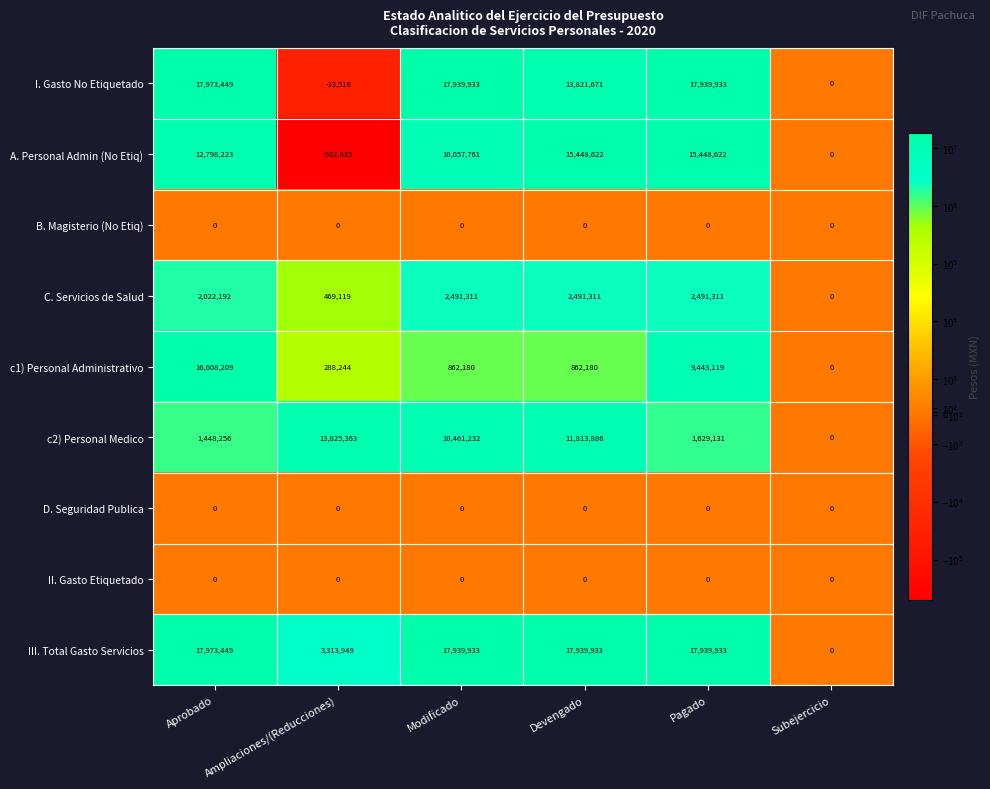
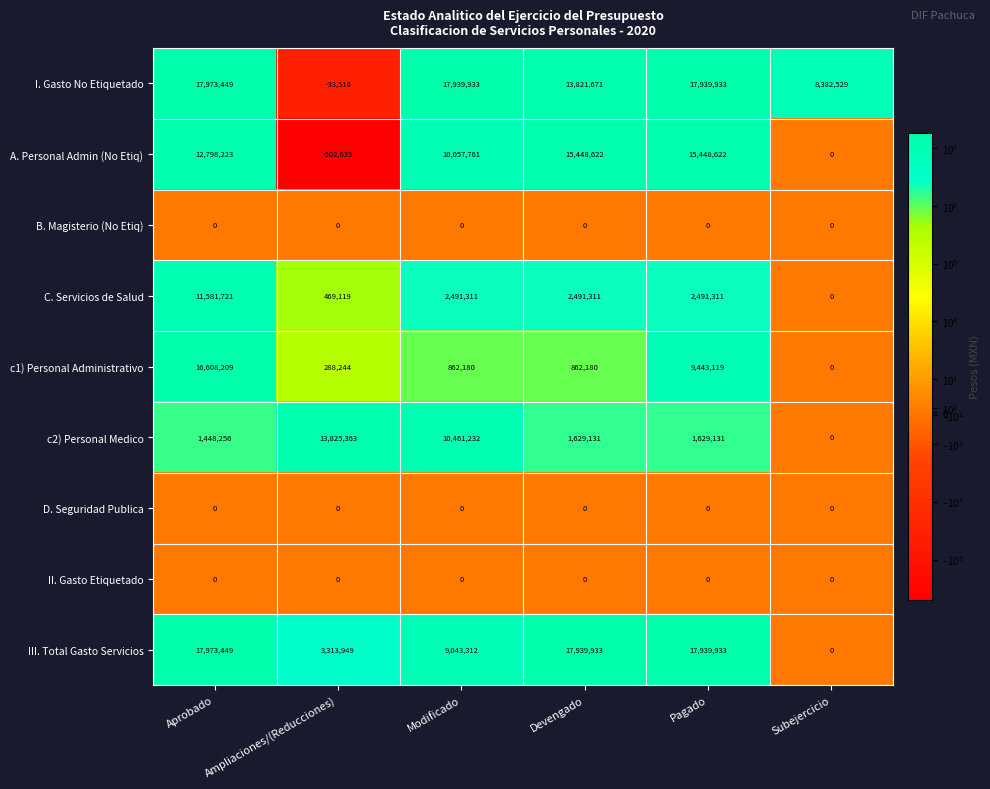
  {
    "I. Gasto No Etiquetado": {
      "Aprobado": "17,973,449",
      "Ampliaciones/(Reducciones)": "-33,516",
      "Modificado": "17,939,933",
      "Devengado": "13,821,671",
      "Pagado": "17,939,933",
-     "Subejercicio": "0"
+     "Subejercicio": "8,382,529"
    },
    "A. Personal Admin (No Etiq)": {
      "Aprobado": "12,798,223",
      "Ampliaciones/(Reducciones)": "-502,635",
      "Modificado": "10,057,761",
      "Devengado": "15,448,622",
      "Pagado": "15,448,622",
      "Subejercicio": "0"
    },
    "B. Magisterio (No Etiq)": {
      "Aprobado": "0",
      "Ampliaciones/(Reducciones)": "0",
      "Modificado": "0",
      "Devengado": "0",
      "Pagado": "0",
      "Subejercicio": "0"
    },
    "C. Servicios de Salud": {
-     "Aprobado": "2,022,192",
+     "Aprobado": "11,581,721",
      "Ampliaciones/(Reducciones)": "469,119",
      "Modificado": "2,491,311",
      "Devengado": "2,491,311",
      "Pagado": "2,491,311",
      "Subejercicio": "0"
    },
    "c1) Personal Administrativo": {
      "Aprobado": "16,608,209",
      "Ampliaciones/(Reducciones)": "288,244",
      "Modificado": "862,180",
      "Devengado": "862,180",
      "Pagado": "9,443,119",
      "Subejercicio": "0"
    },
    "c2) Personal Medico": {
      "Aprobado": "1,448,256",
      "Ampliaciones/(Reducciones)": "13,825,363",
      "Modificado": "10,461,232",
-     "Devengado": "11,813,886",
+     "Devengado": "1,629,131",
      "Pagado": "1,629,131",
      "Subejercicio": "0"
    },
    "D. Seguridad Publica": {
      "Aprobado": "0",
      "Ampliaciones/(Reducciones)": "0",
      "Modificado": "0",
      "Devengado": "0",
      "Pagado": "0",
      "Subejercicio": "0"
    },
    "II. Gasto Etiquetado": {
      "Aprobado": "0",
      "Ampliaciones/(Reducciones)": "0",
      "Modificado": "0",
      "Devengado": "0",
      "Pagado": "0",
      "Subejercicio": "0"
    },
    "III. Total Gasto Servicios": {
      "Aprobado": "17,973,449",
      "Ampliaciones/(Reducciones)": "3,313,949",
-     "Modificado": "17,939,933",
+     "Modificado": "9,043,312",
      "Devengado": "17,939,933",
      "Pagado": "17,939,933",
      "Subejercicio": "0"
    }
  }
